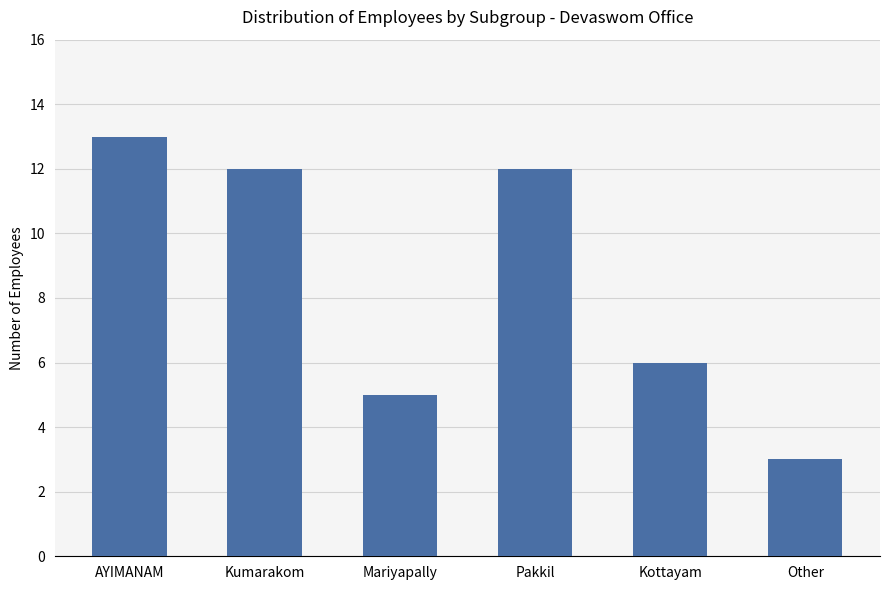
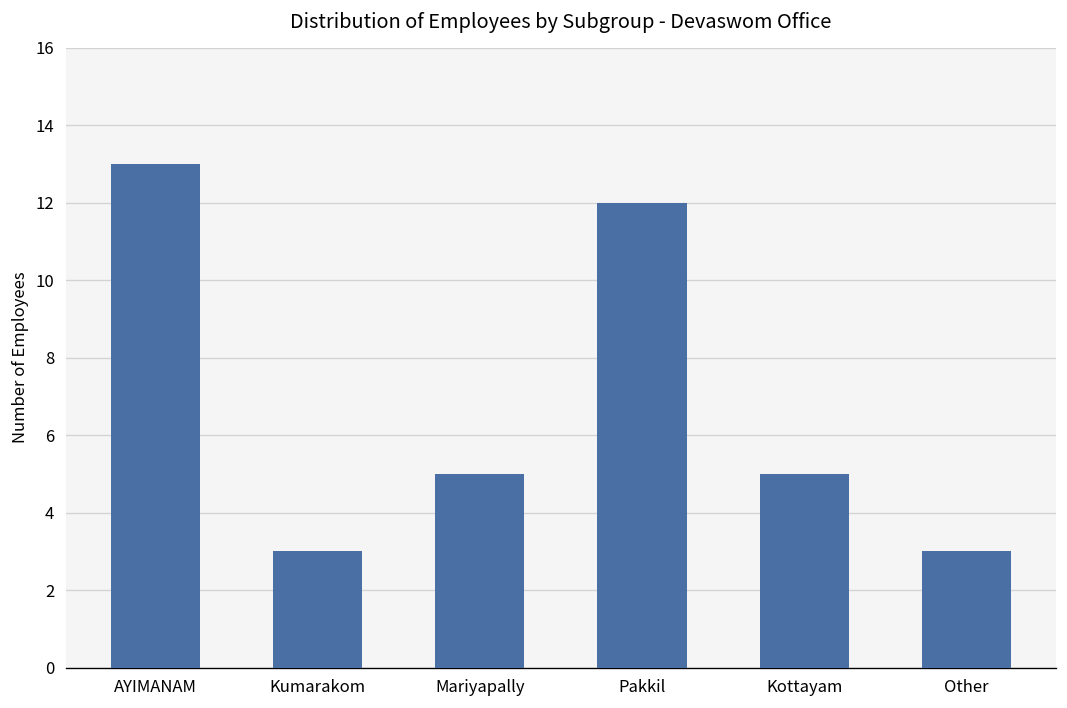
  {
    "AYIMANAM": 13,
-   "Kumarakom": 12,
+   "Kumarakom": 3,
    "Mariyapally": 5,
    "Pakkil": 12,
-   "Kottayam": 6,
+   "Kottayam": 5,
    "Other": 3
  }
